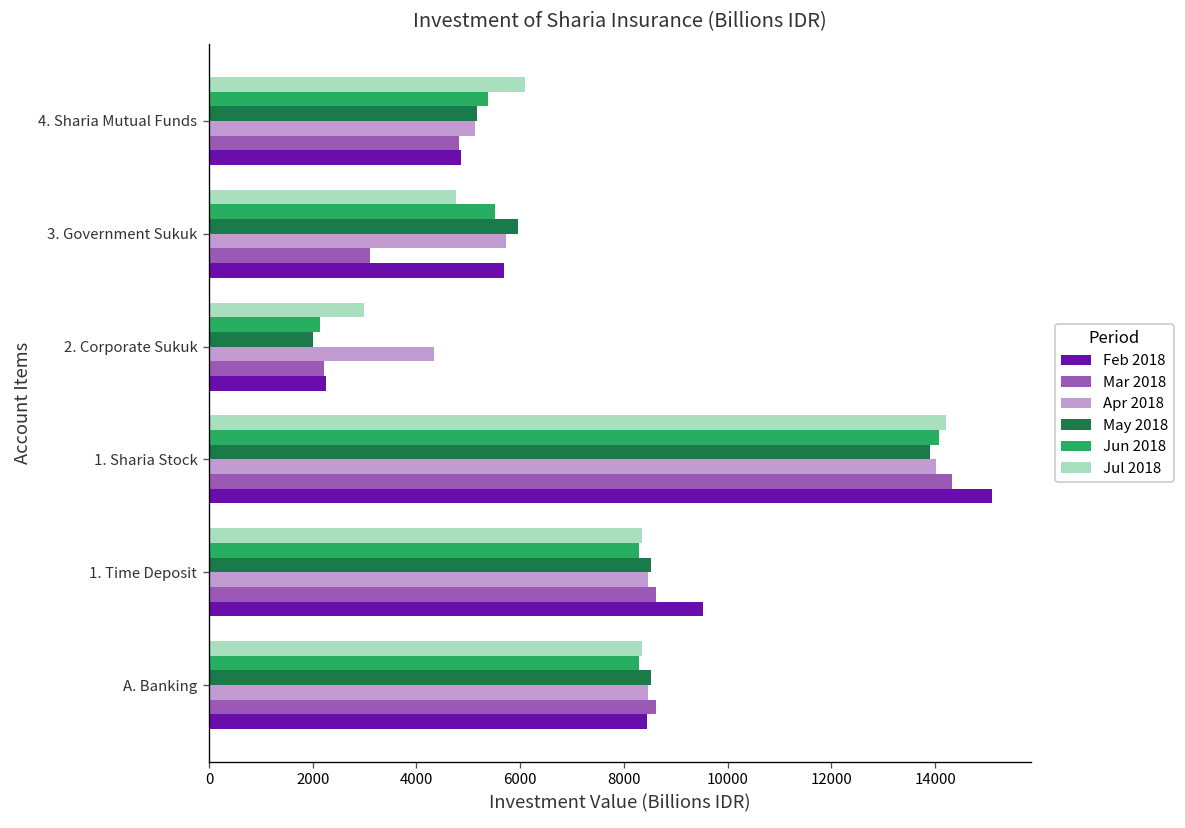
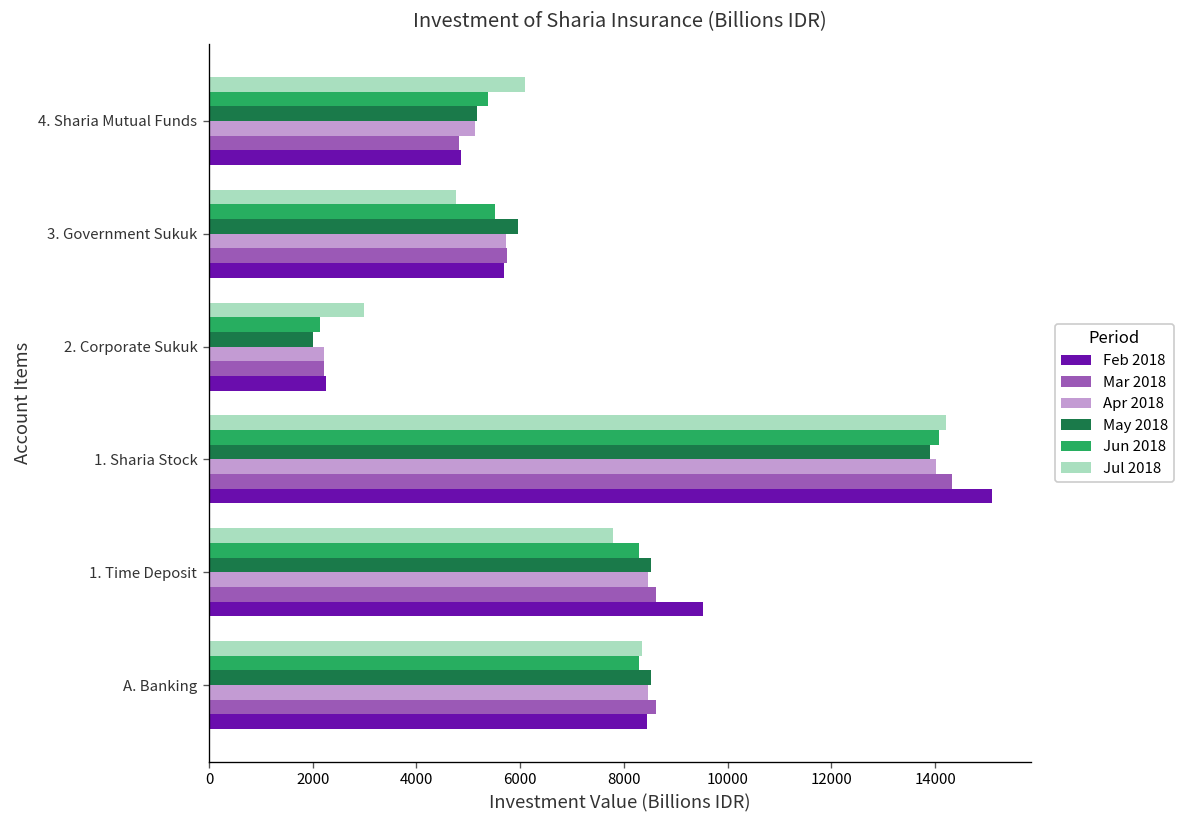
  {
    "Feb 2018": {
      "4. Sharia Mutual Funds": 4900,
      "3. Government Sukuk": 5700,
      "2. Corporate Sukuk": 2300,
      "1. Sharia Stock": 15100,
      "1. Time Deposit": 9500,
      "A. Banking": 8400
    },
    "Mar 2018": {
      "4. Sharia Mutual Funds": 4800,
-     "3. Government Sukuk": 3100,
+     "3. Government Sukuk": 5700,
      "2. Corporate Sukuk": 2200,
      "1. Sharia Stock": 14300,
      "1. Time Deposit": 8600,
      "A. Banking": 8600
    },
    "Apr 2018": {
      "4. Sharia Mutual Funds": 5100,
      "3. Government Sukuk": 5700,
-     "2. Corporate Sukuk": 4300,
+     "2. Corporate Sukuk": 2200,
      "1. Sharia Stock": 14000,
      "1. Time Deposit": 8500,
      "A. Banking": 8500
    },
    "Jul 2018": {
      "4. Sharia Mutual Funds": 6100,
      "3. Government Sukuk": 4800,
      "2. Corporate Sukuk": 3000,
      "1. Sharia Stock": 14200,
-     "1. Time Deposit": 8300,
+     "1. Time Deposit": 7800,
      "A. Banking": 8300
    }
  }
